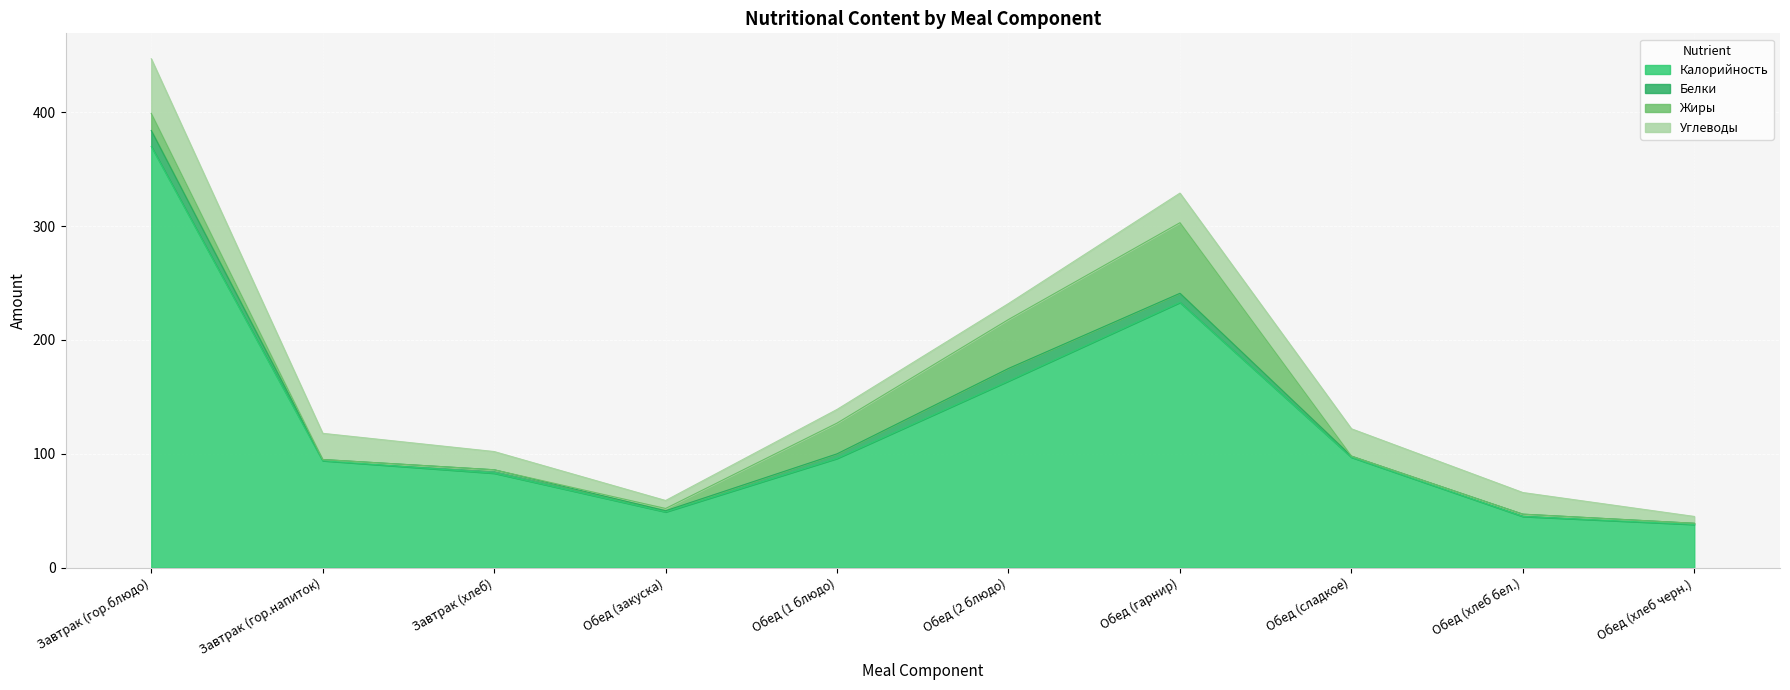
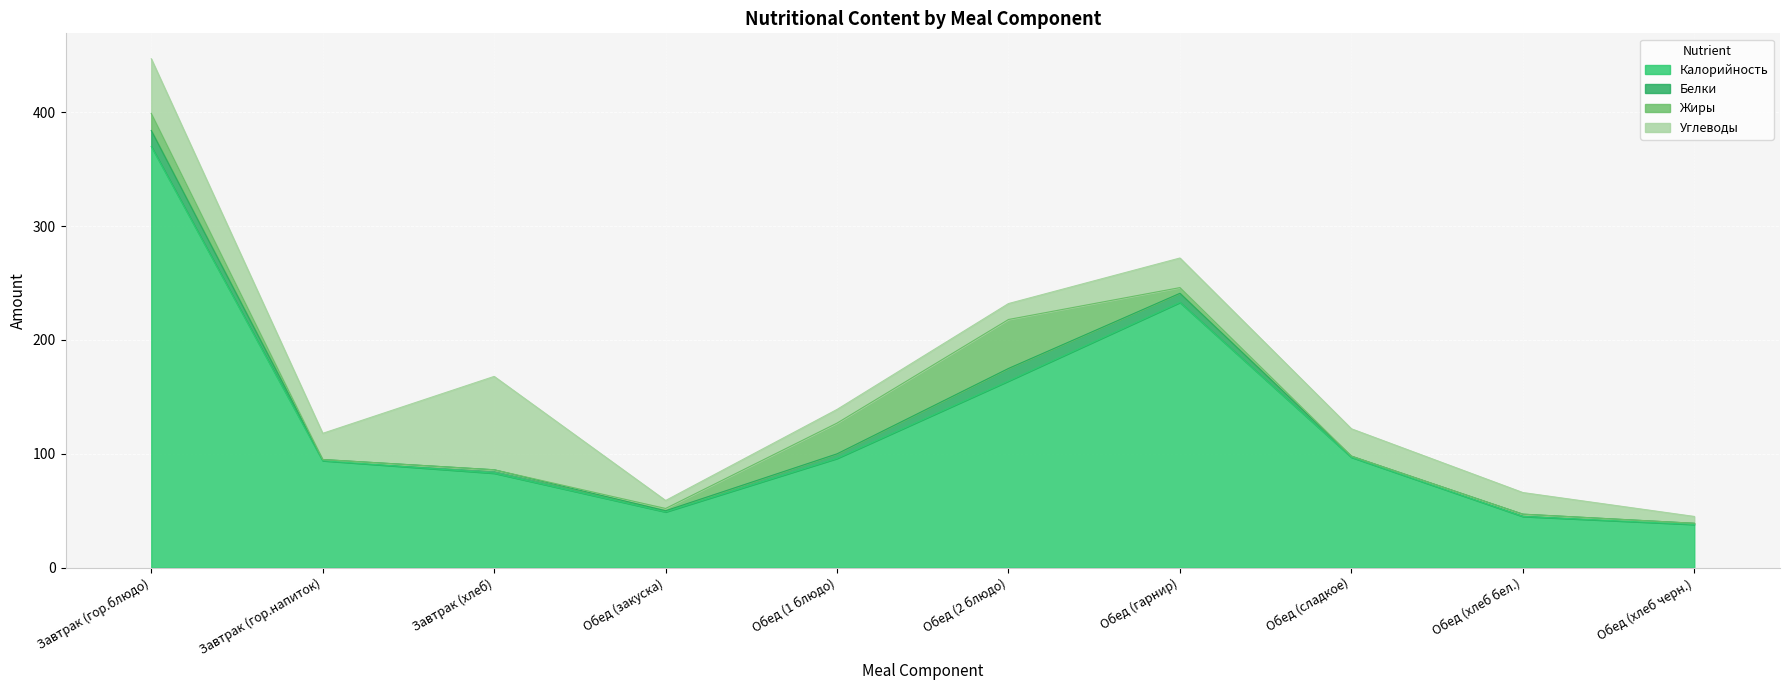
  {
    "Жиры": {
      "Завтрак (гор.блюдо)": 15,
      "Обед (1 блюдо)": 27,
      "Обед (2 блюдо)": 43,
-     "Обед (гарнир)": 62
+     "Обед (гарнир)": 5
    },
    "Углеводы": {
      "Завтрак (гор.блюдо)": 48,
      "Завтрак (гор.напиток)": 23,
-     "Завтрак (хлеб)": 16,
+     "Завтрак (хлеб)": 82,
      "Обед (закуска)": 7,
      "Обед (1 блюдо)": 12,
      "Обед (2 блюдо)": 14,
      "Обед (гарнир)": 26,
      "Обед (сладкое)": 24,
      "Обед (хлеб бел.)": 19,
      "Обед (хлеб черн.)": 6
    }
  }
